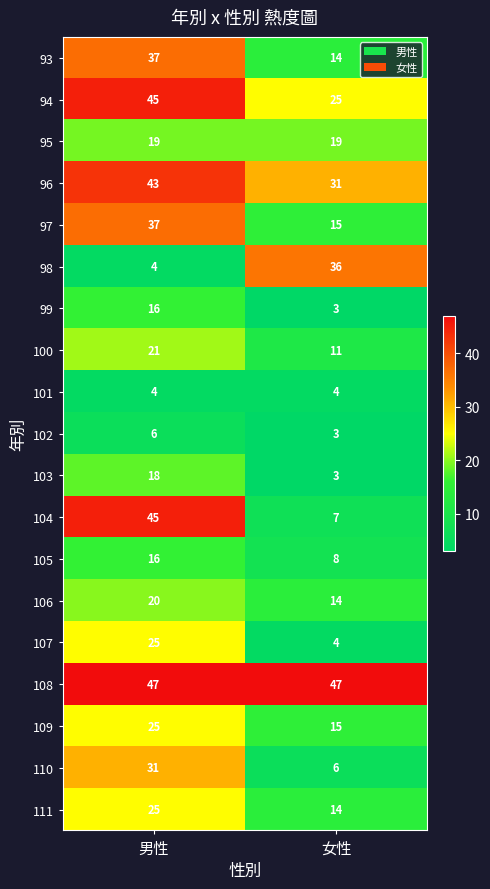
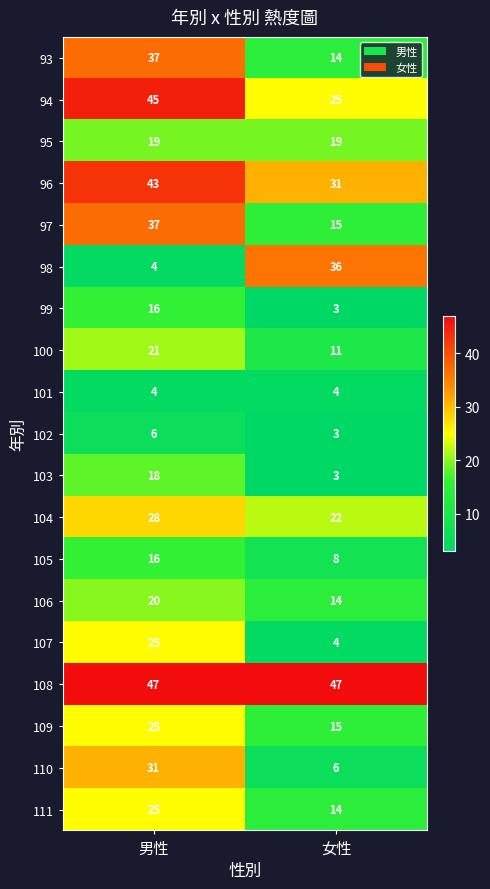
  {
    "93": {
      "男性": 37,
      "女性": 14
    },
    "94": {
      "男性": 45,
      "女性": 25
    },
    "95": {
      "男性": 19,
      "女性": 19
    },
    "96": {
      "男性": 43,
      "女性": 31
    },
    "97": {
      "男性": 37,
      "女性": 15
    },
    "98": {
      "男性": 4,
      "女性": 36
    },
    "99": {
      "男性": 16,
      "女性": 3
    },
    "100": {
      "男性": 21,
      "女性": 11
    },
    "101": {
      "男性": 4,
      "女性": 4
    },
    "102": {
      "男性": 6,
      "女性": 3
    },
    "103": {
      "男性": 18,
      "女性": 3
    },
    "104": {
-     "男性": 45,
-     "女性": 7
+     "男性": 28,
+     "女性": 22
    },
    "105": {
      "男性": 16,
      "女性": 8
    },
    "106": {
      "男性": 20,
      "女性": 14
    },
    "107": {
      "男性": 25,
      "女性": 4
    },
    "108": {
      "男性": 47,
      "女性": 47
    },
    "109": {
      "男性": 25,
      "女性": 15
    },
    "110": {
      "男性": 31,
      "女性": 6
    },
    "111": {
      "男性": 25,
      "女性": 14
    }
  }
